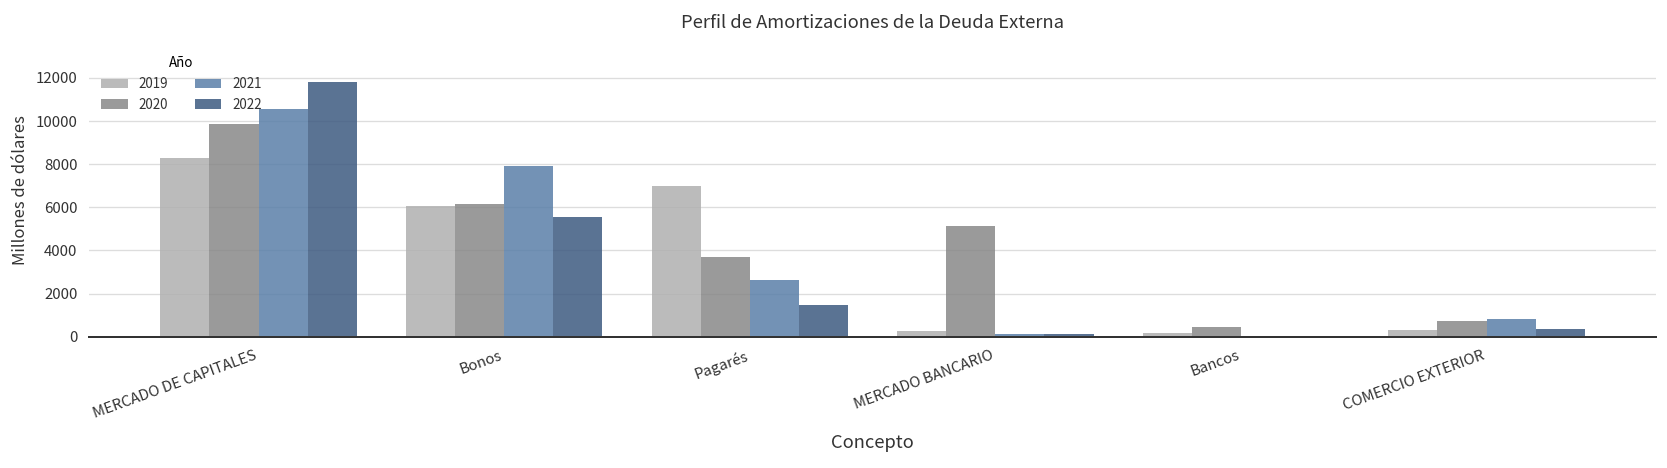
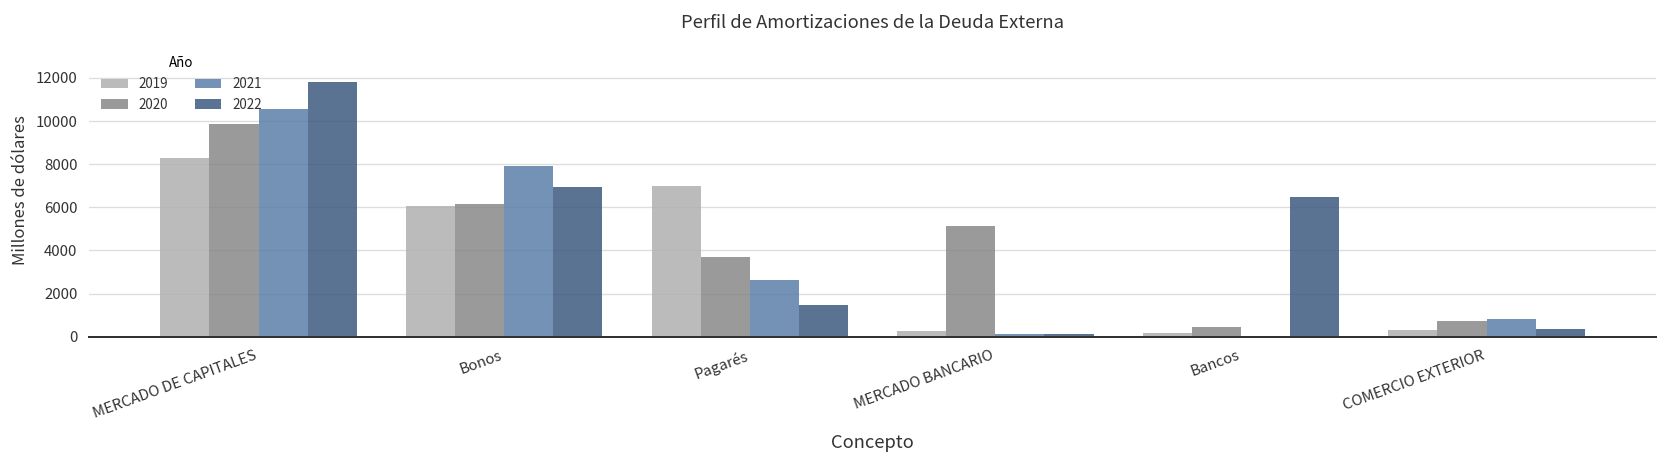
  {
    "2019": {
      "MERCADO DE CAPITALES": 8300,
      "Bonos": 6100,
      "Pagarés": 7000,
      "MERCADO BANCARIO": 300,
      "Bancos": 200,
      "COMERCIO EXTERIOR": 300
    },
    "2022": {
      "MERCADO DE CAPITALES": 11800,
-     "Bonos": 5600,
+     "Bonos": 6900,
      "Pagarés": 1500,
      "MERCADO BANCARIO": 100,
-     "Bancos": 100,
+     "Bancos": 6500,
      "COMERCIO EXTERIOR": 400
    }
  }
